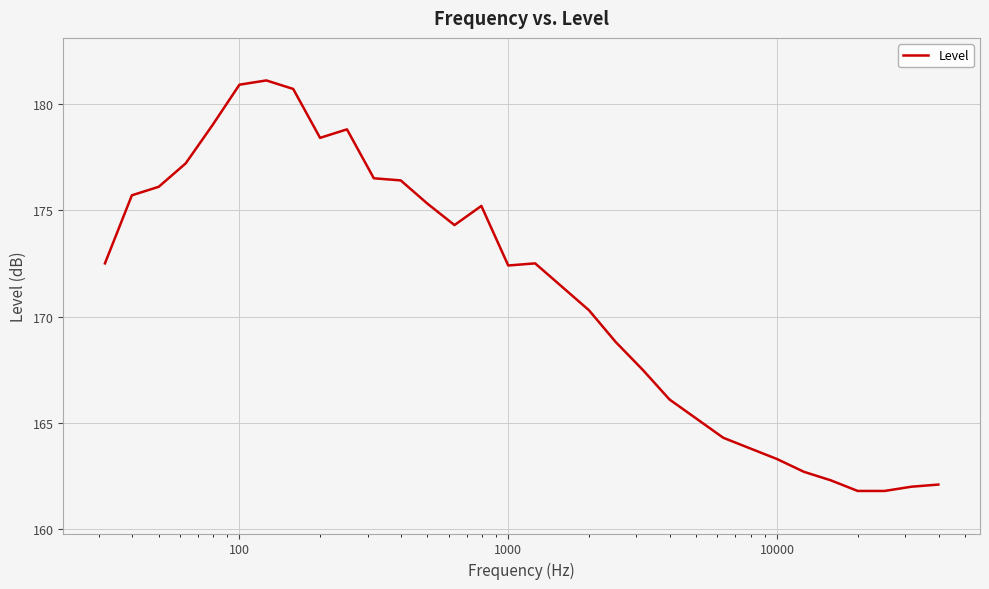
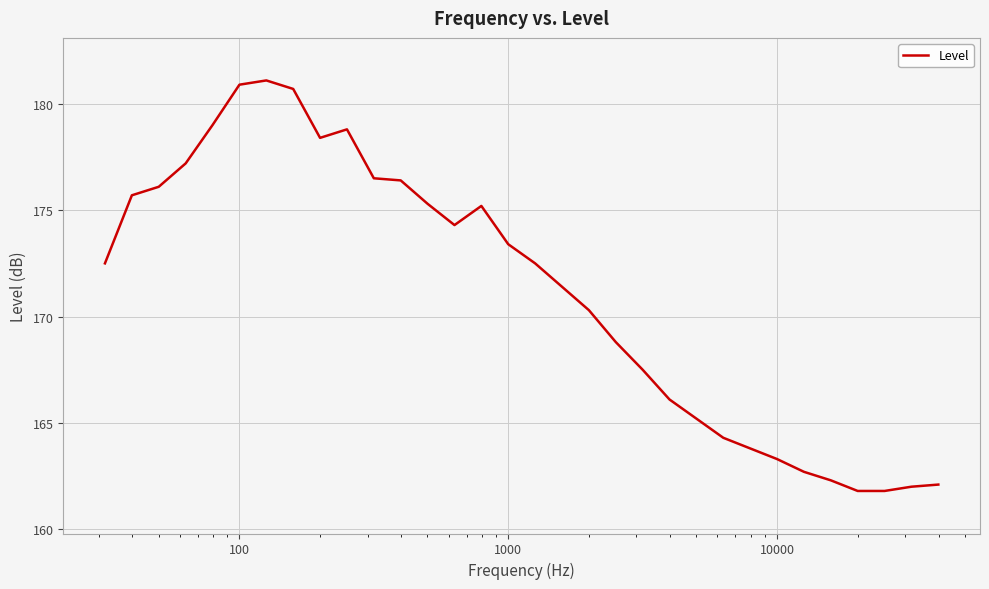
  {
    "100": 180.9,
-   "1000": 172.4,
+   "1000": 173.4,
    "10000": 163.3
  }
